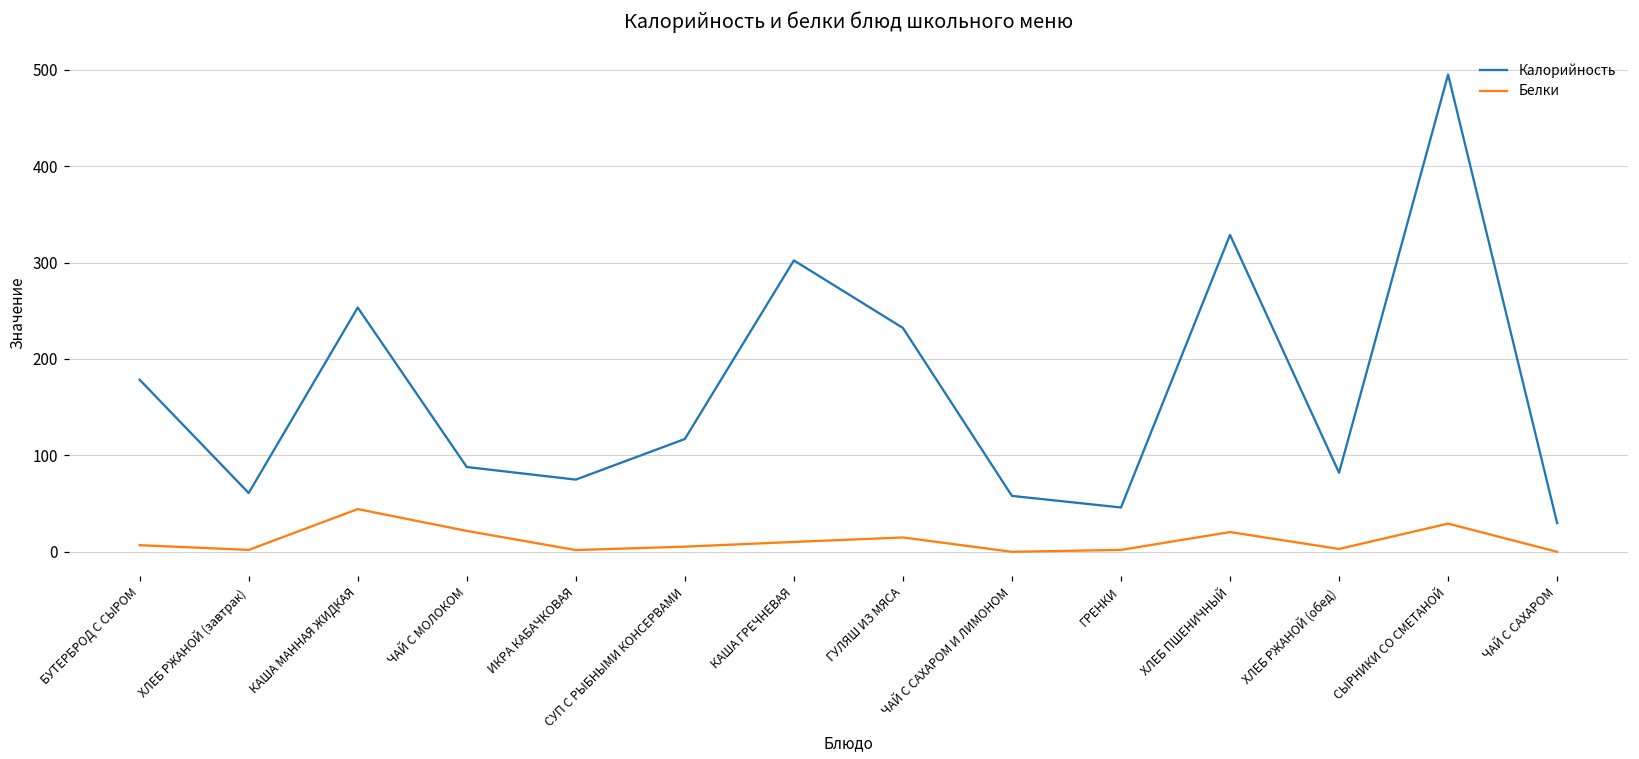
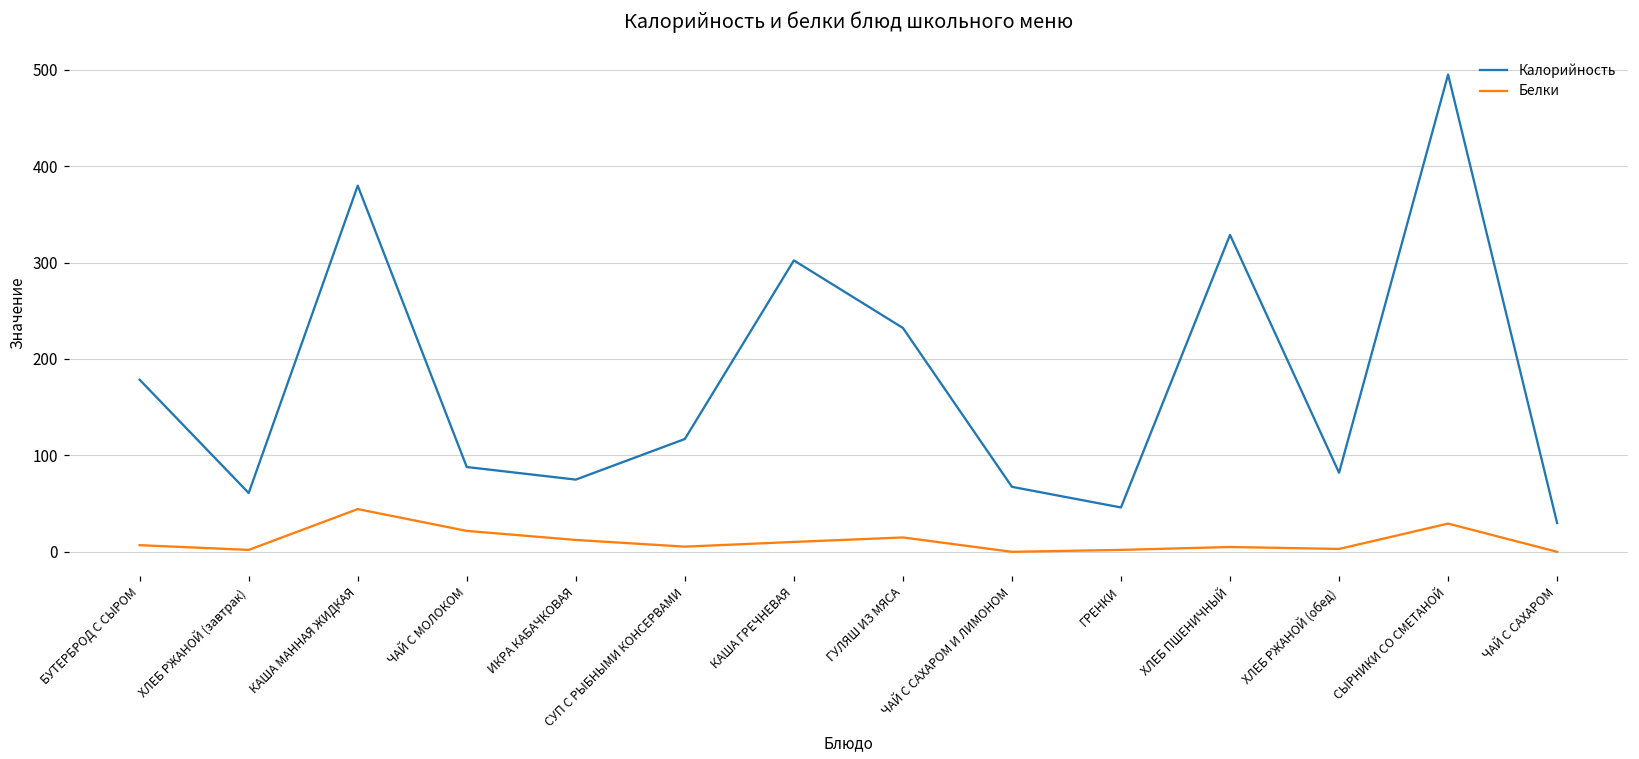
  {
    "Калорийность": {
      "БУТЕРБРОД С СЫРОМ": 180,
      "ХЛЕБ РЖАНОЙ (завтрак)": 60,
-     "КАША МАННАЯ ЖИДКАЯ": 250,
+     "КАША МАННАЯ ЖИДКАЯ": 380,
      "ЧАЙ С МОЛОКОМ": 90,
      "ИКРА КАБАЧКОВАЯ": 70,
      "СУП С РЫБНЫМИ КОНСЕРВАМИ": 120,
      "КАША ГРЕЧНЕВАЯ": 300,
      "ГУЛЯШ ИЗ МЯСА": 230,
-     "ЧАЙ С САХАРОМ И ЛИМОНОМ": 60,
+     "ЧАЙ С САХАРОМ И ЛИМОНОМ": 70,
      "ГРЕНКИ": 50,
      "ХЛЕБ ПШЕНИЧНЫЙ": 330,
      "ХЛЕБ РЖАНОЙ (обед)": 80,
      "СЫРНИКИ СО СМЕТАНОЙ": 500,
      "ЧАЙ С САХАРОМ": 30
    },
    "Белки": {
      "БУТЕРБРОД С СЫРОМ": 10,
      "ХЛЕБ РЖАНОЙ (завтрак)": 0,
      "КАША МАННАЯ ЖИДКАЯ": 40,
      "ЧАЙ С МОЛОКОМ": 20,
-     "ИКРА КАБАЧКОВАЯ": 0,
+     "ИКРА КАБАЧКОВАЯ": 10,
      "СУП С РЫБНЫМИ КОНСЕРВАМИ": 10,
      "КАША ГРЕЧНЕВАЯ": 10,
      "ГУЛЯШ ИЗ МЯСА": 10,
      "ЧАЙ С САХАРОМ И ЛИМОНОМ": 0,
      "ГРЕНКИ": 0,
-     "ХЛЕБ ПШЕНИЧНЫЙ": 20,
+     "ХЛЕБ ПШЕНИЧНЫЙ": 10,
      "ХЛЕБ РЖАНОЙ (обед)": 0,
      "СЫРНИКИ СО СМЕТАНОЙ": 30,
      "ЧАЙ С САХАРОМ": 0
    }
  }
